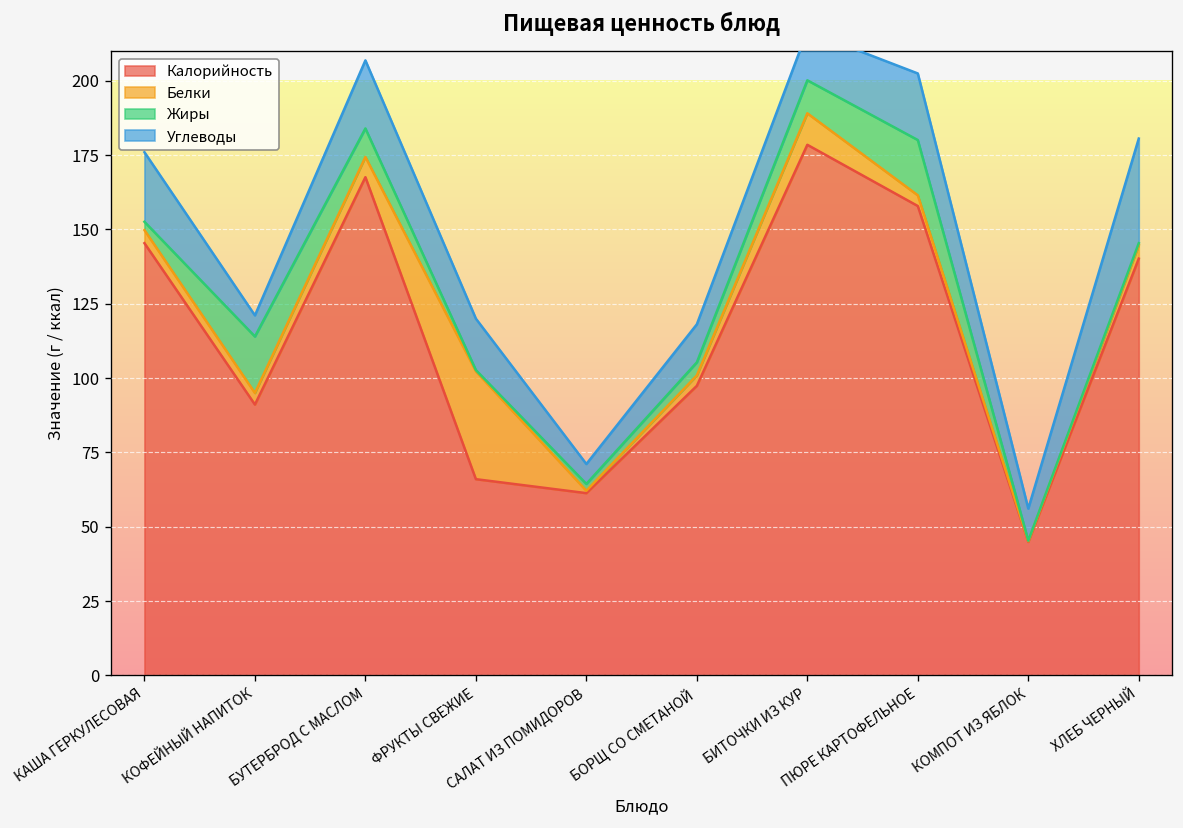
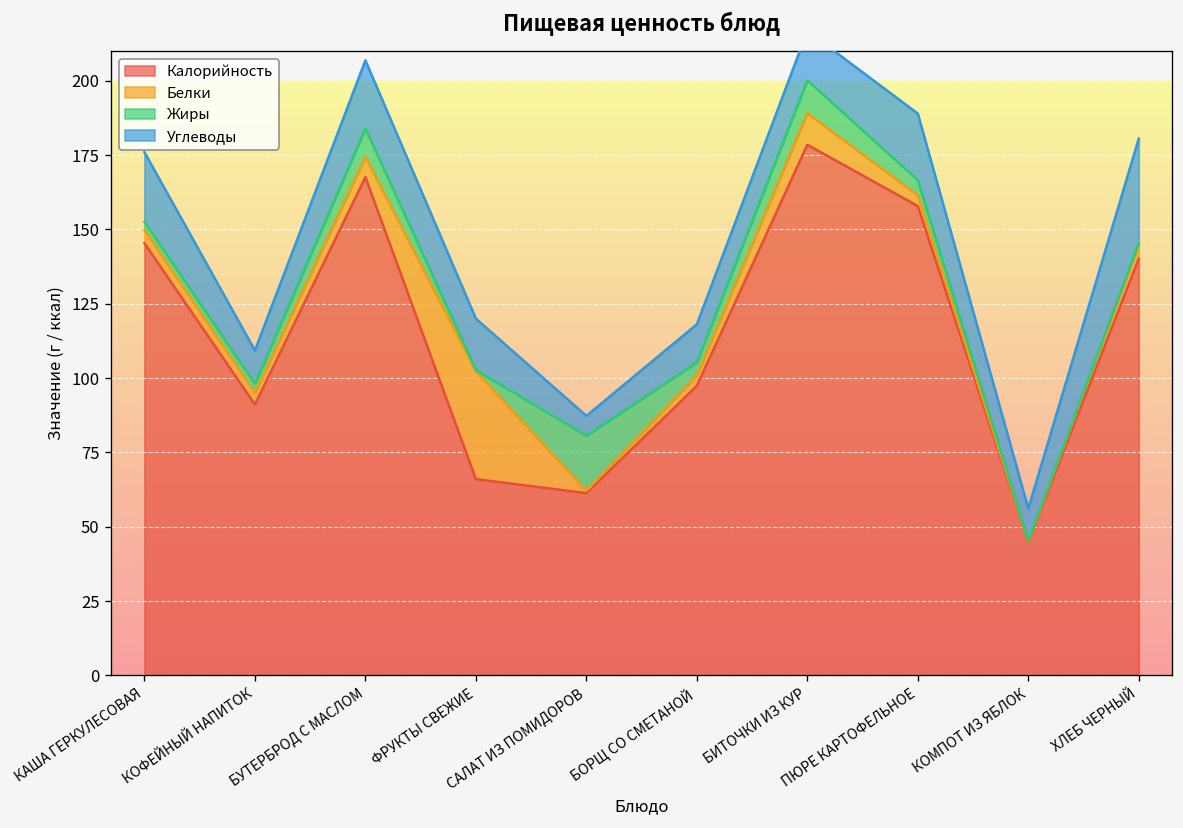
  {
    "Калорийность": {
      "КАША ГЕРКУЛЕСОВАЯ": 145,
      "КОФЕЙНЫЙ НАПИТОК": 91,
      "БУТЕРБРОД С МАСЛОМ": 168,
      "ФРУКТЫ СВЕЖИЕ": 66,
      "БОРЩ СО СМЕТАНОЙ": 97,
      "БИТОЧКИ ИЗ КУР": 179,
      "ПЮРЕ КАРТОФЕЛЬНОЕ": 158,
      "ХЛЕБ ЧЕРНЫЙ": 140
    },
    "Белки": {
      "КАША ГЕРКУЛЕСОВАЯ": 4,
      "КОФЕЙНЫЙ НАПИТОК": 4,
      "БУТЕРБРОД С МАСЛОМ": 7,
      "БОРЩ СО СМЕТАНОЙ": 4,
      "БИТОЧКИ ИЗ КУР": 11,
      "ПЮРЕ КАРТОФЕЛЬНОЕ": 4
    },
    "Жиры": {
      "КАША ГЕРКУЛЕСОВАЯ": 3,
-     "КОФЕЙНЫЙ НАПИТОК": 19,
+     "КОФЕЙНЫЙ НАПИТОК": 3,
      "БУТЕРБРОД С МАСЛОМ": 10,
-     "САЛАТ ИЗ ПОМИДОРОВ": 2,
+     "САЛАТ ИЗ ПОМИДОРОВ": 19,
      "БОРЩ СО СМЕТАНОЙ": 4,
      "БИТОЧКИ ИЗ КУР": 11,
-     "ПЮРЕ КАРТОФЕЛЬНОЕ": 19
+     "ПЮРЕ КАРТОФЕЛЬНОЕ": 5
    },
    "Углеводы": {
-     "КОФЕЙНЫЙ НАПИТОК": 7,
+     "КОФЕЙНЫЙ НАПИТОК": 11,
      "БУТЕРБРОД С МАСЛОМ": 23,
      "ФРУКТЫ СВЕЖИЕ": 17,
      "САЛАТ ИЗ ПОМИДОРОВ": 7,
      "БОРЩ СО СМЕТАНОЙ": 13,
      "ПЮРЕ КАРТОФЕЛЬНОЕ": 22,
      "КОМПОТ ИЗ ЯБЛОК": 11,
      "ХЛЕБ ЧЕРНЫЙ": 35
    }
  }
